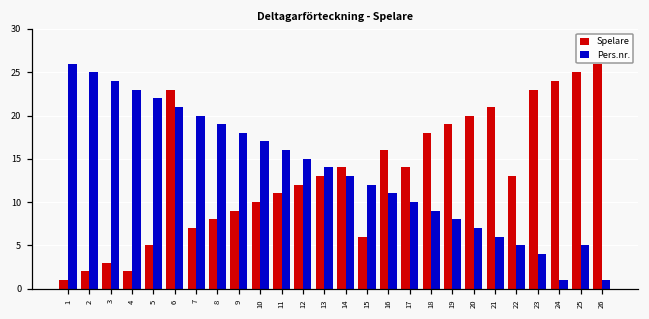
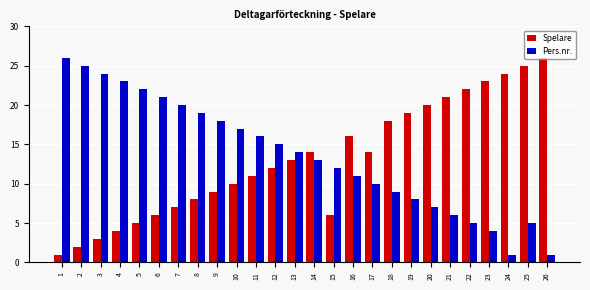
  {
    "Spelare": {
      "1": 1,
      "2": 2,
      "3": 3,
-     "4": 2,
+     "4": 4,
      "5": 5,
-     "6": 23,
+     "6": 6,
      "7": 7,
      "8": 8,
      "9": 9,
      "10": 10,
      "11": 11,
      "12": 12,
      "13": 13,
      "14": 14,
      "15": 6,
      "16": 16,
      "17": 14,
      "18": 18,
      "19": 19,
      "20": 20,
      "21": 21,
-     "22": 13,
+     "22": 22,
      "23": 23,
      "24": 24,
      "25": 25
    },
    "Pers.nr.": {
      "1": 26,
      "2": 25,
      "3": 24,
      "4": 23,
      "5": 22,
      "6": 21,
      "7": 20,
      "8": 19,
      "9": 18,
      "10": 17,
      "11": 16,
      "12": 15,
      "13": 14,
      "14": 13,
      "15": 12,
      "16": 11,
      "17": 10,
      "18": 9,
      "19": 8,
      "20": 7,
      "21": 6,
      "22": 5,
      "23": 4,
      "24": 1,
      "25": 5,
      "26": 1
    }
  }
